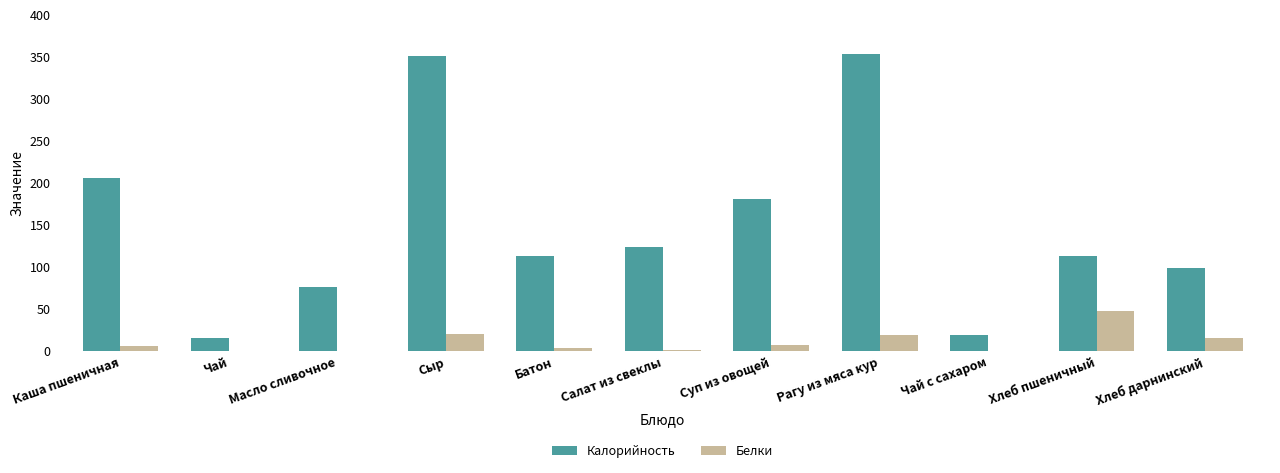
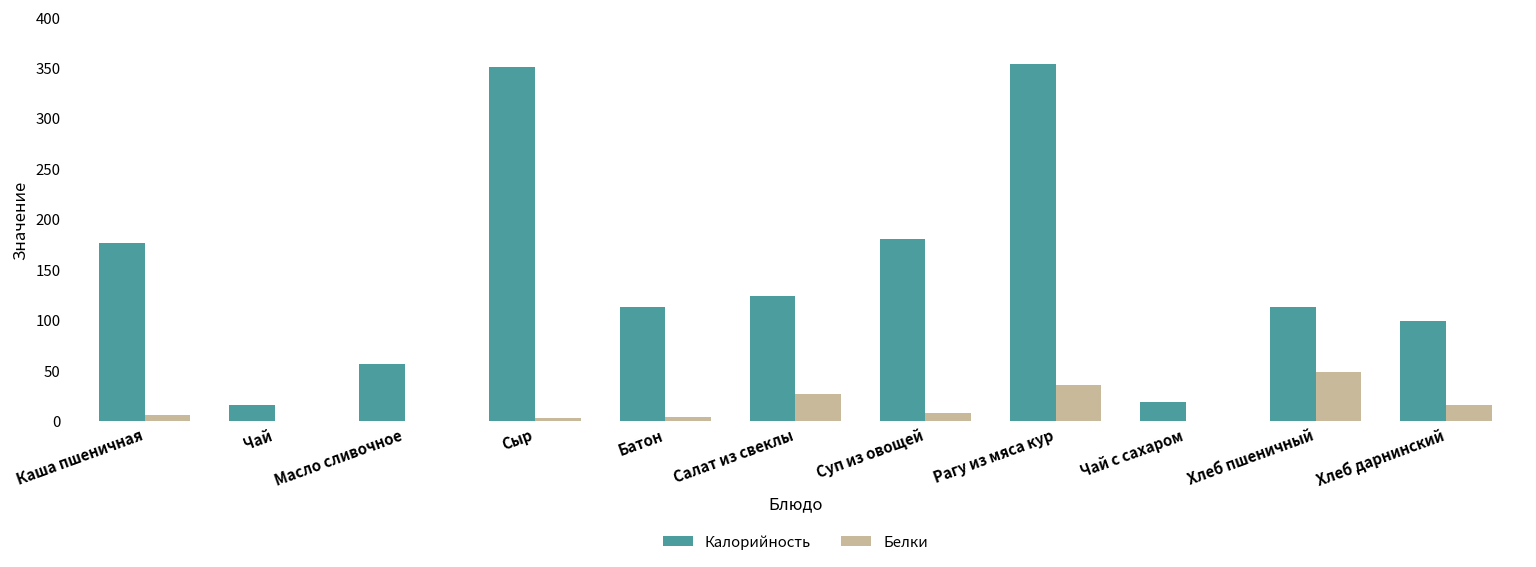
  {
    "Калорийность": {
-     "Каша пшеничная": 210,
+     "Каша пшеничная": 180,
      "Чай": 20,
-     "Масло сливочное": 80,
+     "Масло сливочное": 60,
      "Сыр": 350,
      "Батон": 110,
      "Салат из свеклы": 120,
      "Суп из овощей": 180,
      "Рагу из мяса кур": 350,
      "Чай с сахаром": 20,
      "Хлеб пшеничный": 110,
      "Хлеб дарнинский": 100
    },
    "Белки": {
      "Каша пшеничная": 10,
-     "Сыр": 20,
+     "Сыр": 0,
      "Батон": 0,
-     "Салат из свеклы": 0,
+     "Салат из свеклы": 30,
      "Суп из овощей": 10,
-     "Рагу из мяса кур": 20,
+     "Рагу из мяса кур": 40,
      "Хлеб пшеничный": 50,
      "Хлеб дарнинский": 20
    }
  }
